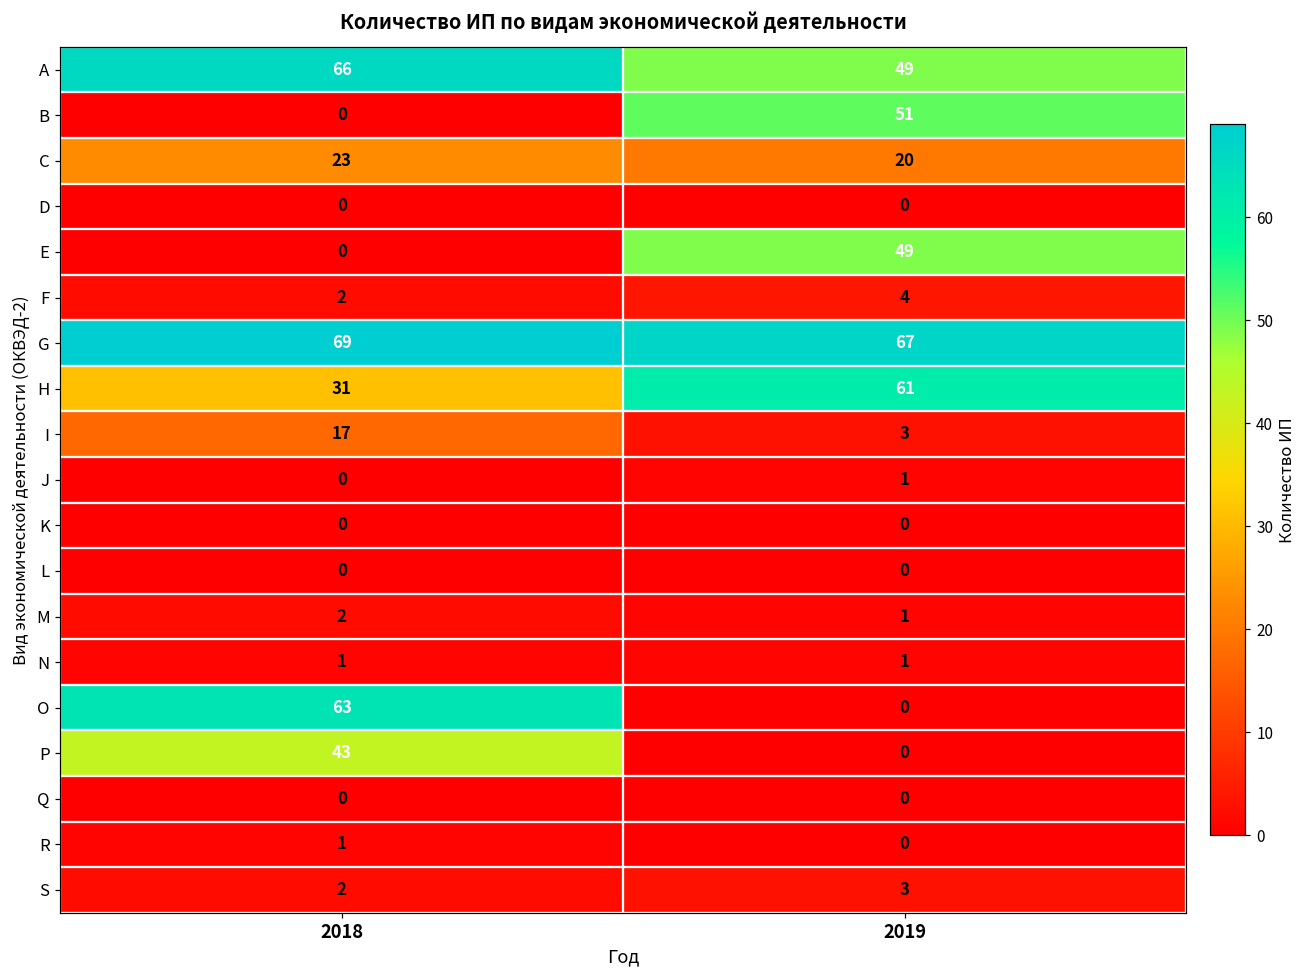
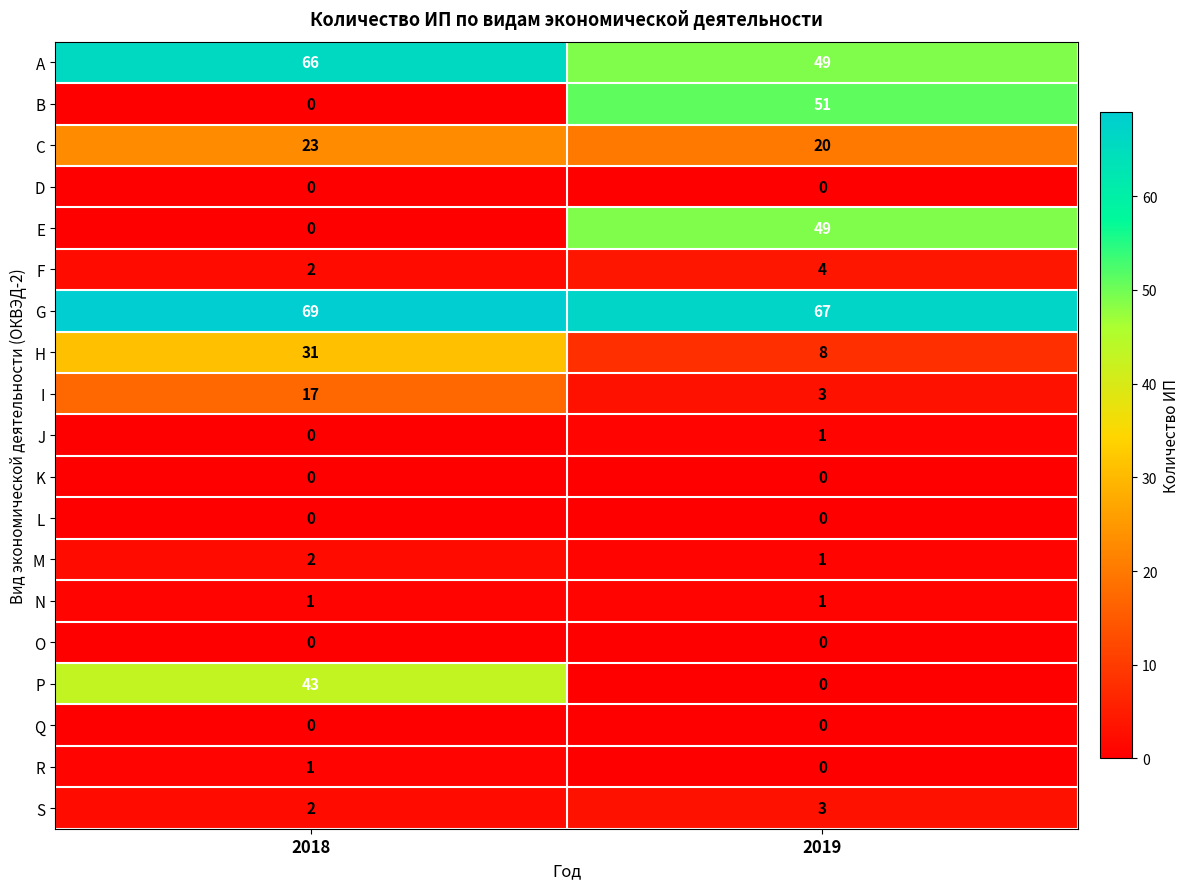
  {
    "A": {
      "2018": 66,
      "2019": 49
    },
    "B": {
      "2018": 0,
      "2019": 51
    },
    "C": {
      "2018": 23,
      "2019": 20
    },
    "D": {
      "2018": 0,
      "2019": 0
    },
    "E": {
      "2018": 0,
      "2019": 49
    },
    "F": {
      "2018": 2,
      "2019": 4
    },
    "G": {
      "2018": 69,
      "2019": 67
    },
    "H": {
      "2018": 31,
-     "2019": 61
+     "2019": 8
    },
    "I": {
      "2018": 17,
      "2019": 3
    },
    "J": {
      "2018": 0,
      "2019": 1
    },
    "K": {
      "2018": 0,
      "2019": 0
    },
    "L": {
      "2018": 0,
      "2019": 0
    },
    "M": {
      "2018": 2,
      "2019": 1
    },
    "N": {
      "2018": 1,
      "2019": 1
    },
    "O": {
-     "2018": 63,
+     "2018": 0,
      "2019": 0
    },
    "P": {
      "2018": 43,
      "2019": 0
    },
    "Q": {
      "2018": 0,
      "2019": 0
    },
    "R": {
      "2018": 1,
      "2019": 0
    },
    "S": {
      "2018": 2,
      "2019": 3
    }
  }
